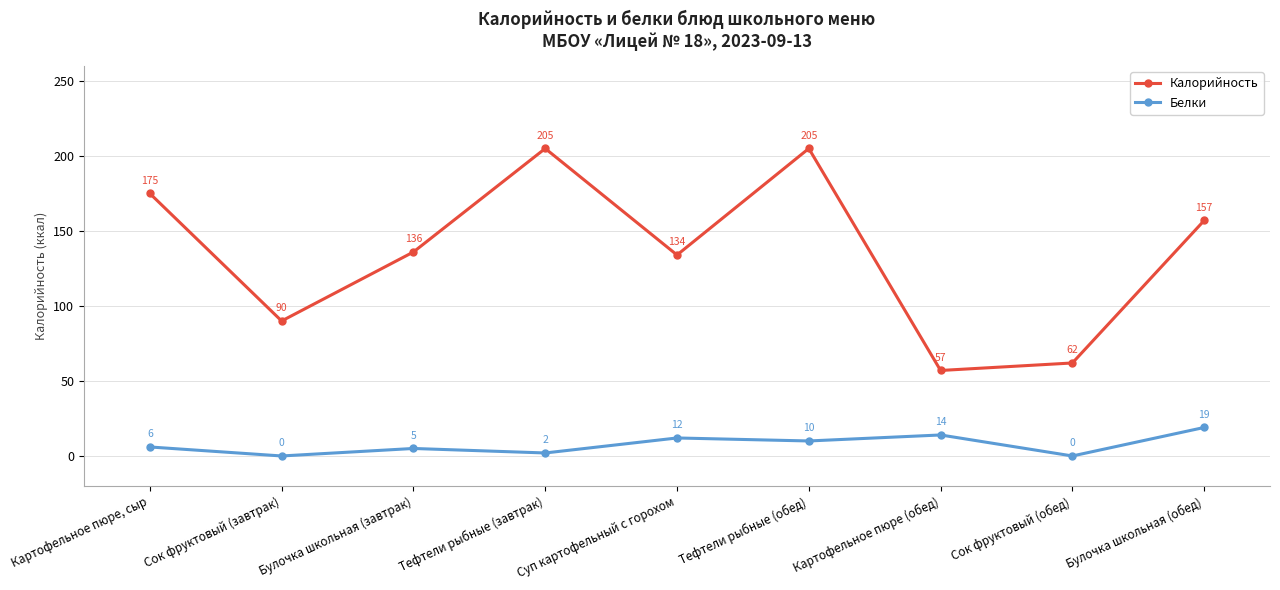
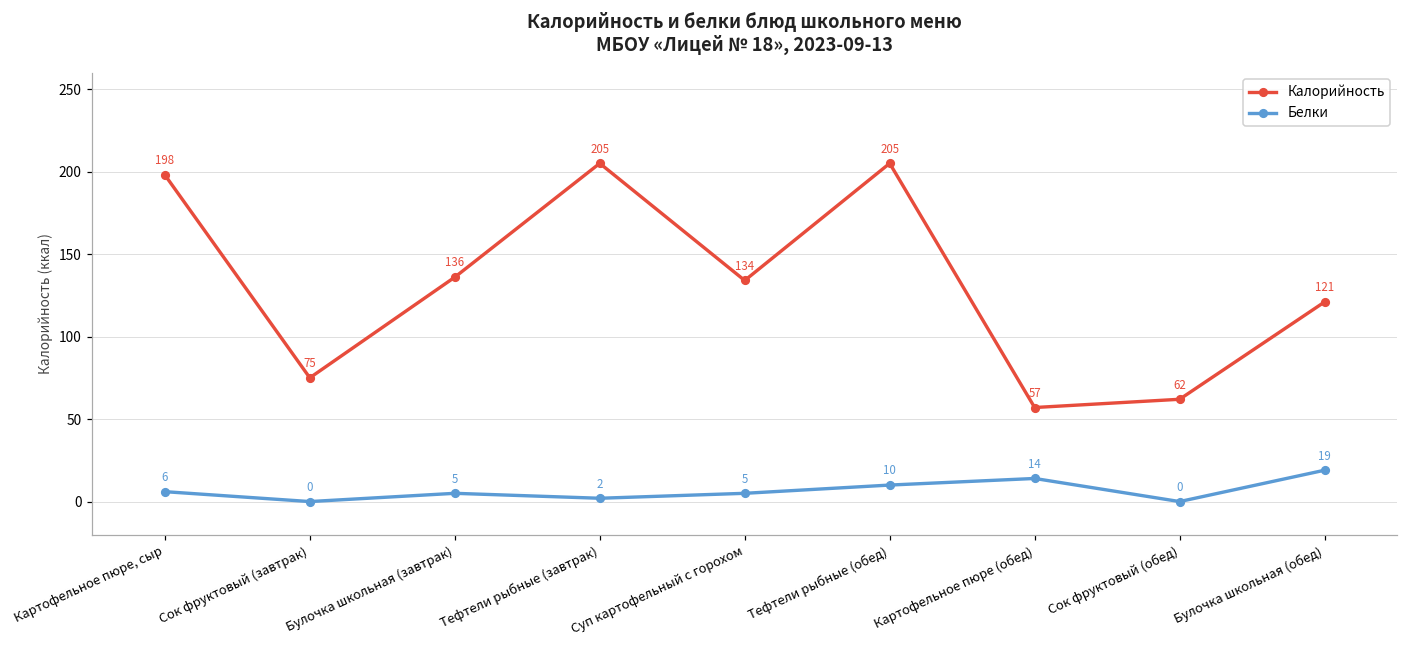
  {
    "Калорийность": {
-     "Картофельное пюре, сыр": 175,
-     "Сок фруктовый (завтрак)": 90,
+     "Картофельное пюре, сыр": 198,
+     "Сок фруктовый (завтрак)": 75,
      "Булочка школьная (завтрак)": 136,
      "Тефтели рыбные (завтрак)": 205,
      "Суп картофельный с горохом": 134,
      "Тефтели рыбные (обед)": 205,
      "Картофельное пюре (обед)": 57,
      "Сок фруктовый (обед)": 62,
-     "Булочка школьная (обед)": 157
+     "Булочка школьная (обед)": 121
    },
    "Белки": {
      "Картофельное пюре, сыр": 6,
      "Сок фруктовый (завтрак)": 0,
      "Булочка школьная (завтрак)": 5,
      "Тефтели рыбные (завтрак)": 2,
-     "Суп картофельный с горохом": 12,
+     "Суп картофельный с горохом": 5,
      "Тефтели рыбные (обед)": 10,
      "Картофельное пюре (обед)": 14,
      "Сок фруктовый (обед)": 0,
      "Булочка школьная (обед)": 19
    }
  }
